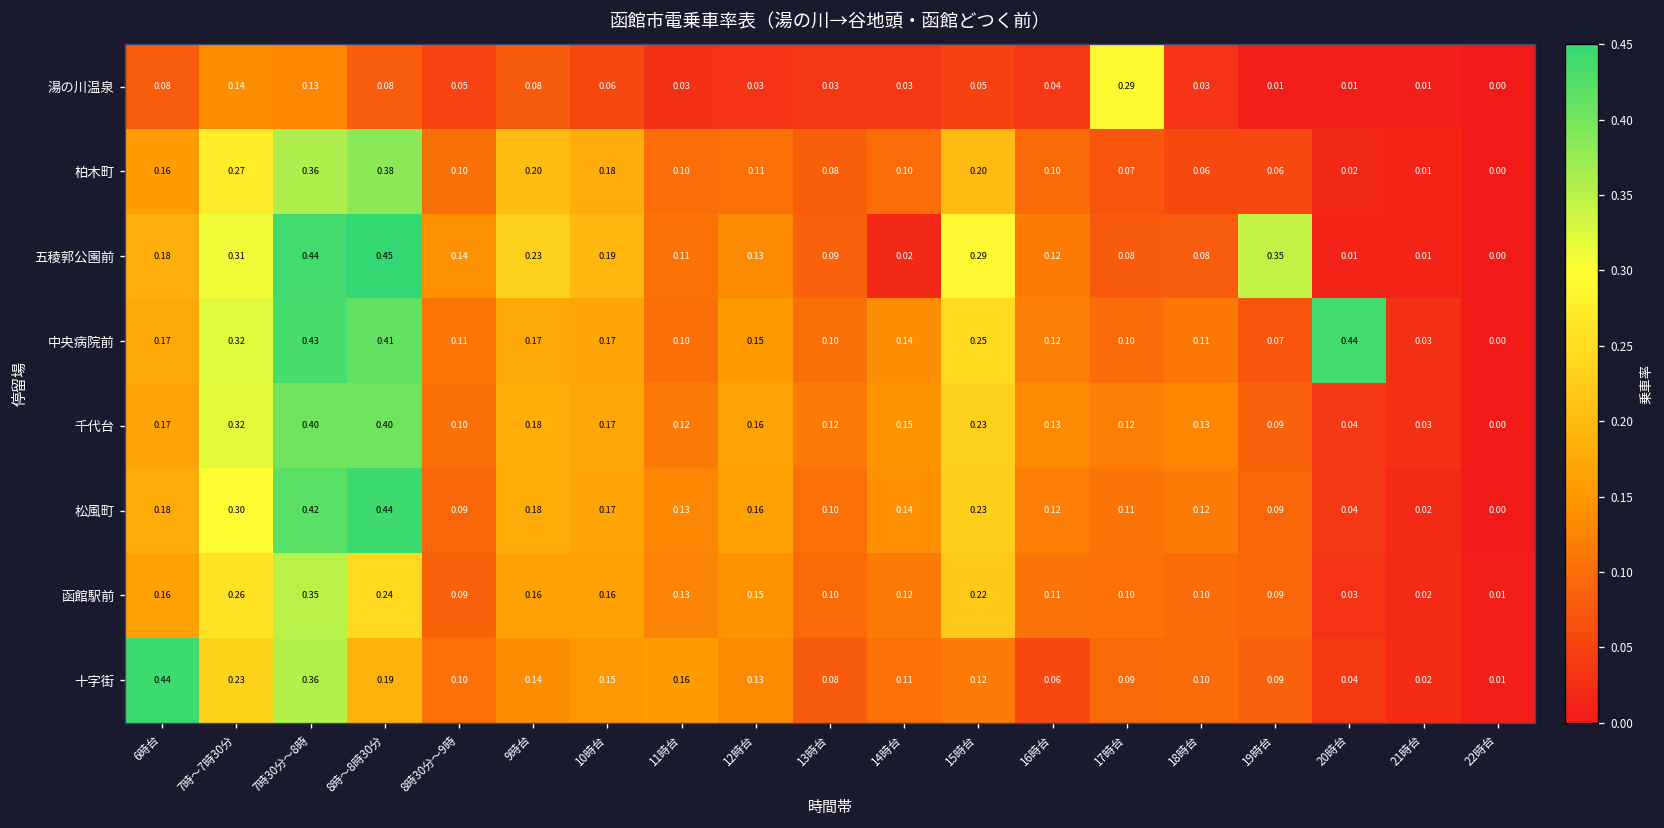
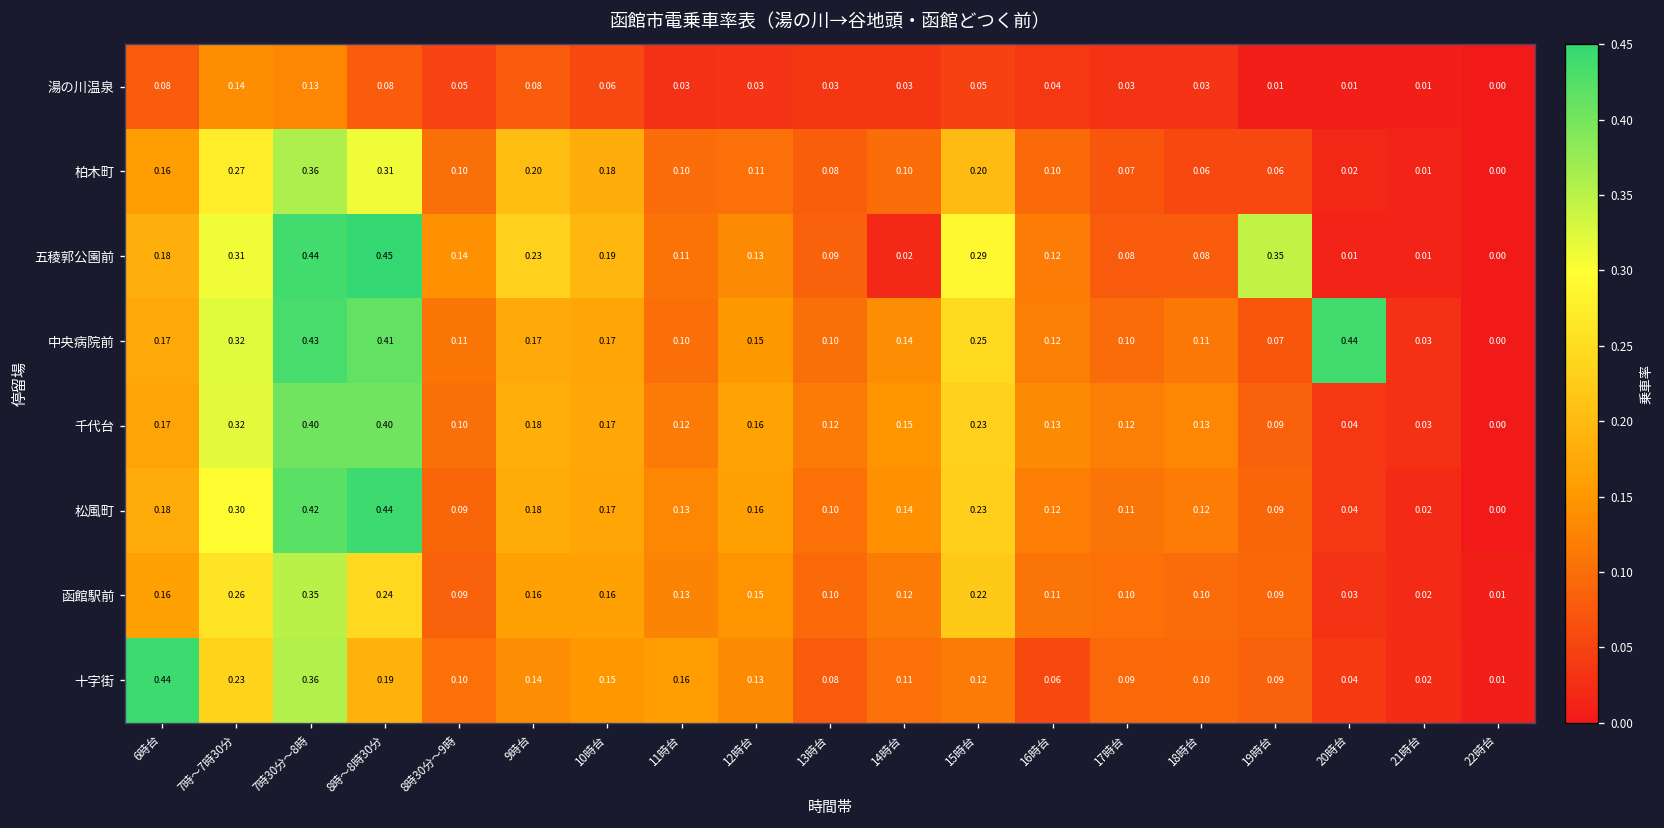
  {
    "湯の川温泉": {
      "6時台": 0.08,
      "7時～7時30分": 0.14,
      "7時30分～8時": 0.13,
      "8時～8時30分": 0.08,
      "8時30分～9時": 0.05,
      "9時台": 0.08,
      "10時台": 0.06,
      "11時台": 0.03,
      "12時台": 0.03,
      "13時台": 0.03,
      "14時台": 0.03,
      "15時台": 0.05,
      "16時台": 0.04,
-     "17時台": 0.29,
+     "17時台": 0.03,
      "18時台": 0.03,
      "19時台": 0.01,
      "20時台": 0.01,
      "21時台": 0.01,
      "22時台": 0.00
    },
    "柏木町": {
      "6時台": 0.16,
      "7時～7時30分": 0.27,
      "7時30分～8時": 0.36,
-     "8時～8時30分": 0.38,
+     "8時～8時30分": 0.31,
      "8時30分～9時": 0.10,
      "9時台": 0.20,
      "10時台": 0.18,
      "11時台": 0.10,
      "12時台": 0.11,
      "13時台": 0.08,
      "14時台": 0.10,
      "15時台": 0.20,
      "16時台": 0.10,
      "17時台": 0.07,
      "18時台": 0.06,
      "19時台": 0.06,
      "20時台": 0.02,
      "21時台": 0.01,
      "22時台": 0.00
    },
    "五稜郭公園前": {
      "6時台": 0.18,
      "7時～7時30分": 0.31,
      "7時30分～8時": 0.44,
      "8時～8時30分": 0.45,
      "8時30分～9時": 0.14,
      "9時台": 0.23,
      "10時台": 0.19,
      "11時台": 0.11,
      "12時台": 0.13,
      "13時台": 0.09,
      "14時台": 0.02,
      "15時台": 0.29,
      "16時台": 0.12,
      "17時台": 0.08,
      "18時台": 0.08,
      "19時台": 0.35,
      "20時台": 0.01,
      "21時台": 0.01,
      "22時台": 0.00
    },
    "中央病院前": {
      "6時台": 0.17,
      "7時～7時30分": 0.32,
      "7時30分～8時": 0.43,
      "8時～8時30分": 0.41,
      "8時30分～9時": 0.11,
      "9時台": 0.17,
      "10時台": 0.17,
      "11時台": 0.10,
      "12時台": 0.15,
      "13時台": 0.10,
      "14時台": 0.14,
      "15時台": 0.25,
      "16時台": 0.12,
      "17時台": 0.10,
      "18時台": 0.11,
      "19時台": 0.07,
      "20時台": 0.44,
      "21時台": 0.03,
      "22時台": 0.00
    },
    "千代台": {
      "6時台": 0.17,
      "7時～7時30分": 0.32,
      "7時30分～8時": 0.40,
      "8時～8時30分": 0.40,
      "8時30分～9時": 0.10,
      "9時台": 0.18,
      "10時台": 0.17,
      "11時台": 0.12,
      "12時台": 0.16,
      "13時台": 0.12,
      "14時台": 0.15,
      "15時台": 0.23,
      "16時台": 0.13,
      "17時台": 0.12,
      "18時台": 0.13,
      "19時台": 0.09,
      "20時台": 0.04,
      "21時台": 0.03,
      "22時台": 0.00
    },
    "松風町": {
      "6時台": 0.18,
      "7時～7時30分": 0.30,
      "7時30分～8時": 0.42,
      "8時～8時30分": 0.44,
      "8時30分～9時": 0.09,
      "9時台": 0.18,
      "10時台": 0.17,
      "11時台": 0.13,
      "12時台": 0.16,
      "13時台": 0.10,
      "14時台": 0.14,
      "15時台": 0.23,
      "16時台": 0.12,
      "17時台": 0.11,
      "18時台": 0.12,
      "19時台": 0.09,
      "20時台": 0.04,
      "21時台": 0.02,
      "22時台": 0.00
    },
    "函館駅前": {
      "6時台": 0.16,
      "7時～7時30分": 0.26,
      "7時30分～8時": 0.35,
      "8時～8時30分": 0.24,
      "8時30分～9時": 0.09,
      "9時台": 0.16,
      "10時台": 0.16,
      "11時台": 0.13,
      "12時台": 0.15,
      "13時台": 0.10,
      "14時台": 0.12,
      "15時台": 0.22,
      "16時台": 0.11,
      "17時台": 0.10,
      "18時台": 0.10,
      "19時台": 0.09,
      "20時台": 0.03,
      "21時台": 0.02,
      "22時台": 0.01
    },
    "十字街": {
      "6時台": 0.44,
      "7時～7時30分": 0.23,
      "7時30分～8時": 0.36,
      "8時～8時30分": 0.19,
      "8時30分～9時": 0.10,
      "9時台": 0.14,
      "10時台": 0.15,
      "11時台": 0.16,
      "12時台": 0.13,
      "13時台": 0.08,
      "14時台": 0.11,
      "15時台": 0.12,
      "16時台": 0.06,
      "17時台": 0.09,
      "18時台": 0.10,
      "19時台": 0.09,
      "20時台": 0.04,
      "21時台": 0.02,
      "22時台": 0.01
    }
  }
